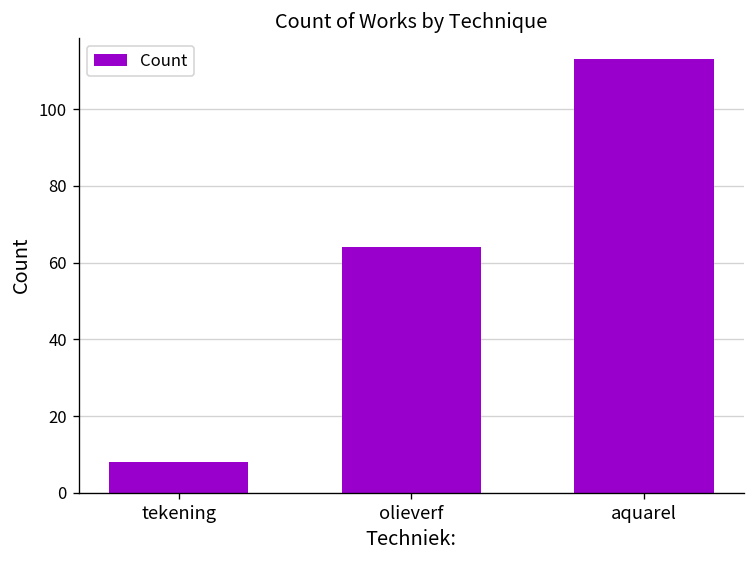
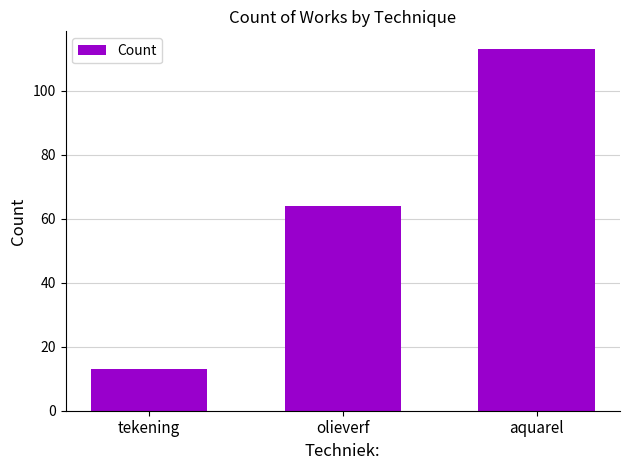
  {
-   "tekening": 8,
+   "tekening": 13,
    "olieverf": 64,
    "aquarel": 113
  }
